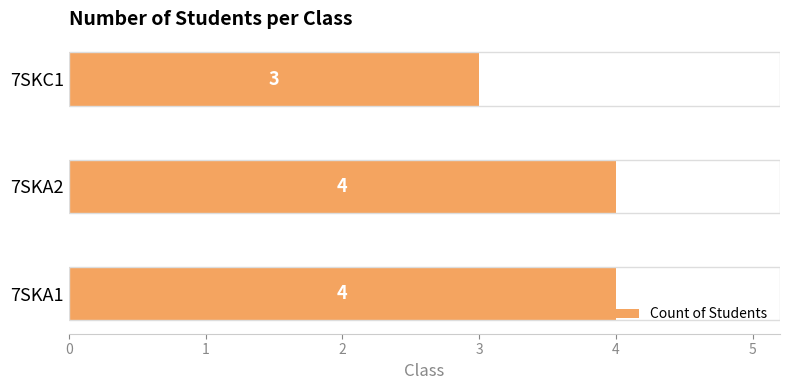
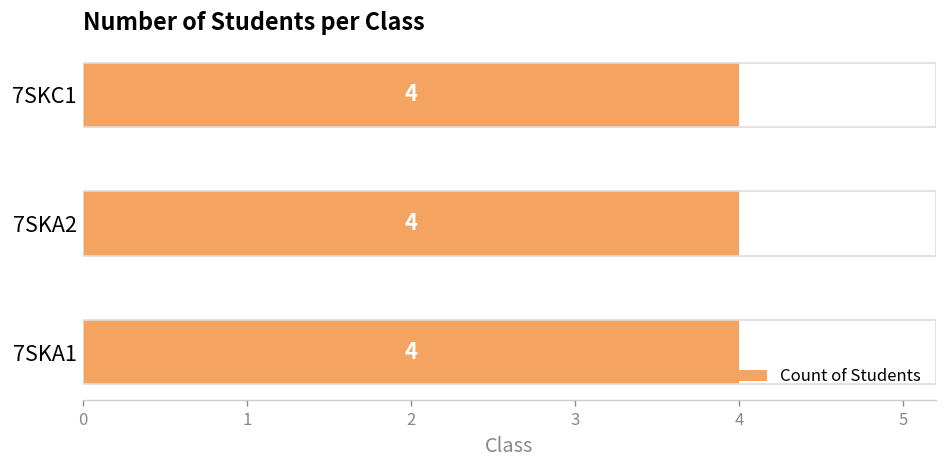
  {
-   "7SKC1": 3,
+   "7SKC1": 4,
    "7SKA2": 4,
    "7SKA1": 4
  }
